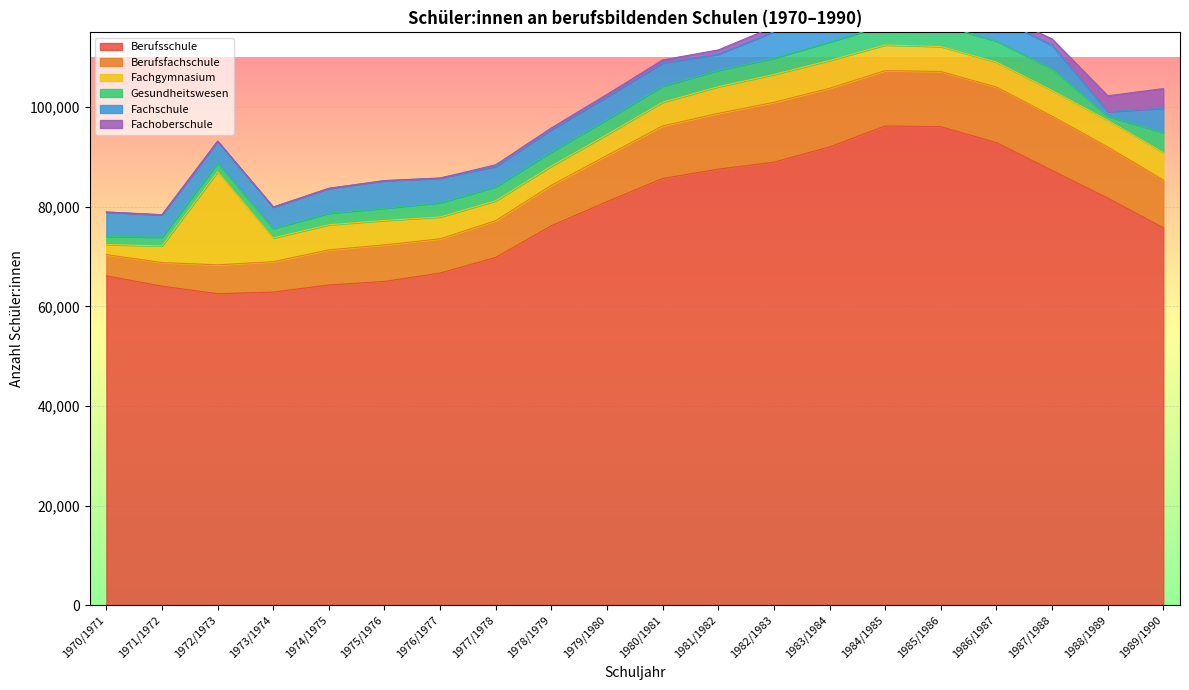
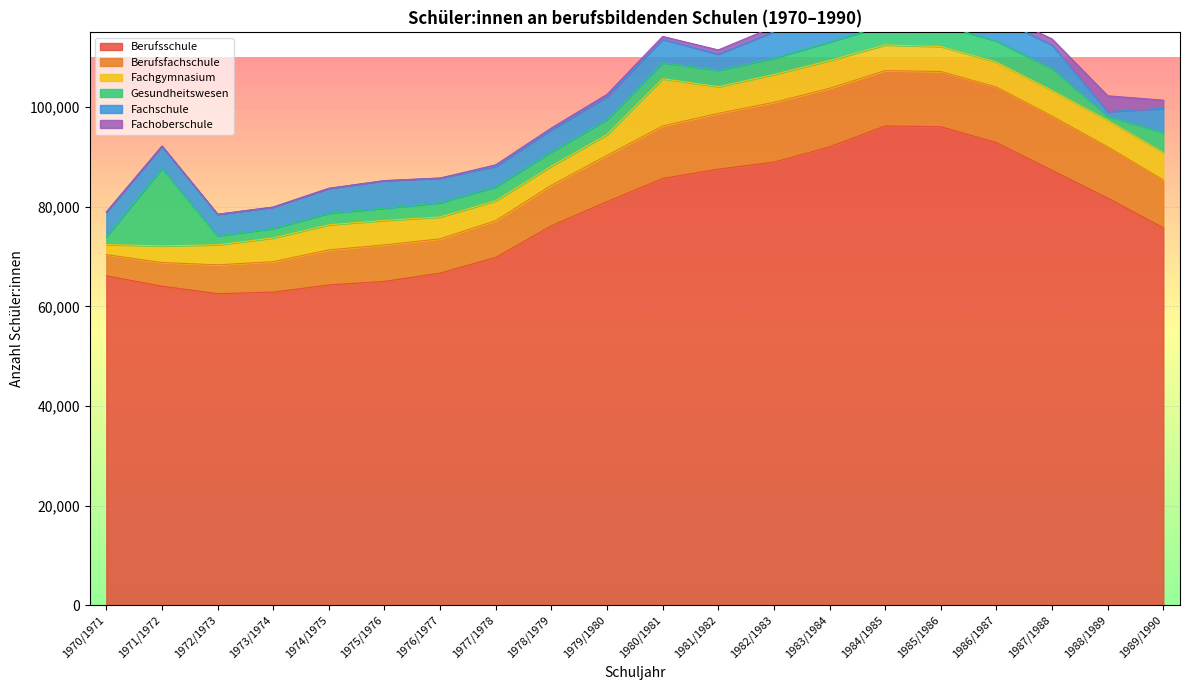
  {
    "Fachgymnasium": {
      "1970/1971": "2,000",
      "1971/1972": "3,000",
-     "1972/1973": "19,000",
+     "1972/1973": "4,000",
      "1973/1974": "5,000",
      "1974/1975": "5,000",
      "1975/1976": "5,000",
      "1976/1977": "4,000",
      "1977/1978": "4,000",
      "1978/1979": "4,000",
      "1979/1980": "4,000",
-     "1980/1981": "5,000",
+     "1980/1981": "9,000",
      "1981/1982": "5,000",
      "1982/1983": "6,000",
      "1983/1984": "6,000",
      "1984/1985": "5,000",
      "1985/1986": "5,000",
      "1986/1987": "5,000",
      "1987/1988": "5,000",
      "1988/1989": "5,000",
      "1989/1990": "6,000"
    },
    "Gesundheitswesen": {
      "1970/1971": "2,000",
-     "1971/1972": "2,000",
+     "1971/1972": "16,000",
      "1972/1973": "2,000",
      "1973/1974": "2,000",
      "1974/1975": "2,000",
      "1975/1976": "2,000",
      "1976/1977": "3,000",
      "1977/1978": "3,000",
      "1978/1979": "3,000",
      "1979/1980": "3,000",
      "1980/1981": "3,000",
      "1981/1982": "3,000",
      "1982/1983": "3,000",
      "1983/1984": "4,000",
      "1986/1987": "4,000",
      "1987/1988": "4,000",
      "1988/1989": "1,000",
      "1989/1990": "4,000"
    },
    "Fachschule": {
      "1980/1981": "5,000",
      "1981/1982": "3,000",
      "1982/1983": "5,000",
      "1987/1988": "5,000",
      "1988/1989": "1,000",
      "1989/1990": "5,000"
    },
    "Fachoberschule": {
      "1980/1981": "1,000",
      "1981/1982": "1,000",
      "1987/1988": "1,000",
      "1988/1989": "3,000",
-     "1989/1990": "4,000"
+     "1989/1990": "2,000"
    }
  }
